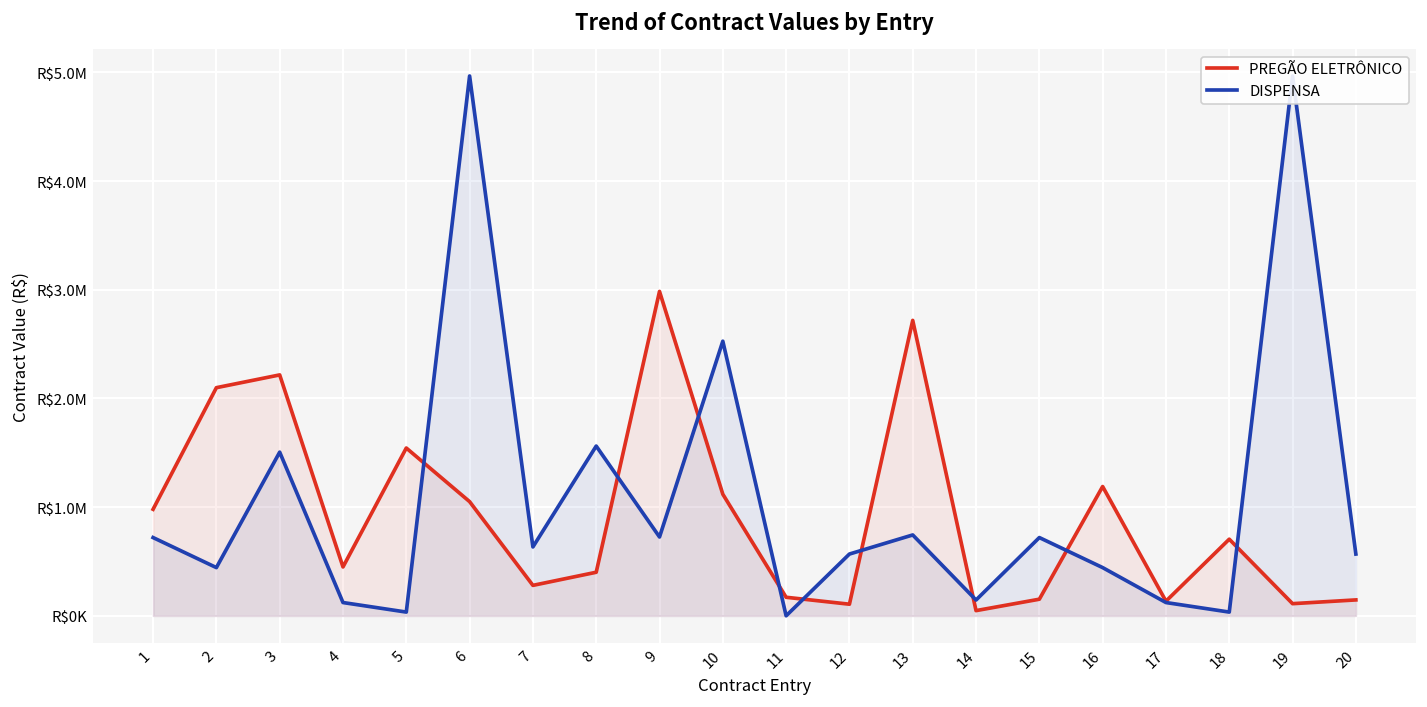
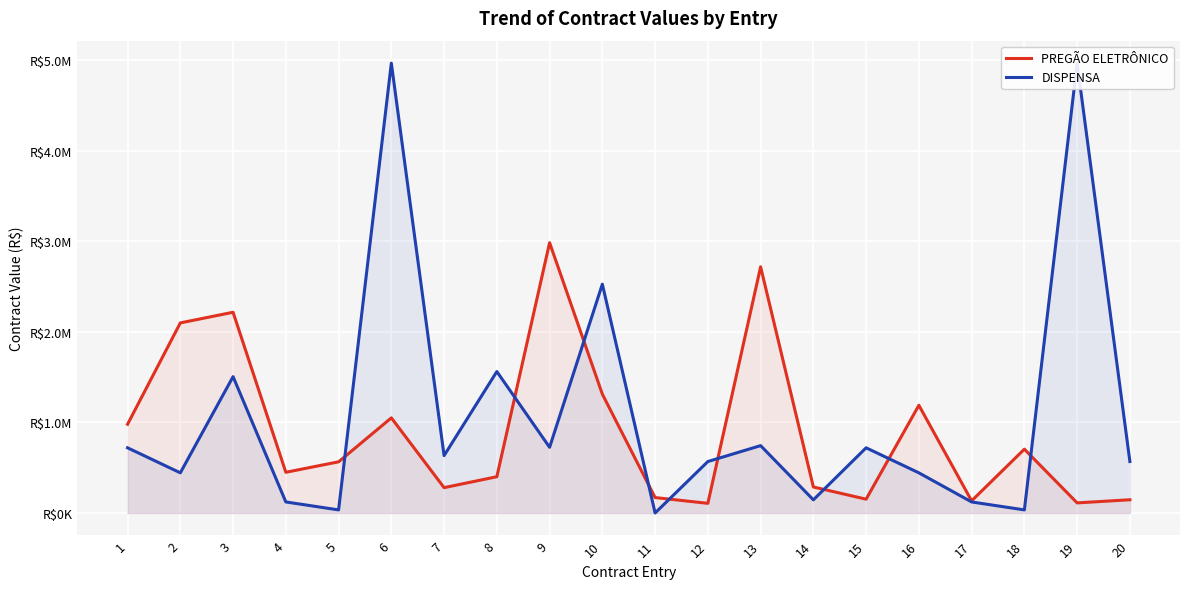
  {
    "PREGÃO ELETRÔNICO": {
      "1": "R$1000000",
      "2": "R$2100000",
      "3": "R$2200000",
      "4": "R$400000",
-     "5": "R$1500000",
+     "5": "R$600000",
      "6": "R$1100000",
      "7": "R$300000",
      "8": "R$400000",
      "9": "R$3000000",
-     "10": "R$1100000",
+     "10": "R$1300000",
      "11": "R$200000",
      "12": "R$100000",
      "13": "R$2700000",
-     "14": "R$0",
+     "14": "R$300000",
      "15": "R$200000",
      "16": "R$1200000",
      "18": "R$700000",
      "19": "R$100000",
      "20": "R$100000"
    },
    "DISPENSA": {
      "1": "R$700000",
      "2": "R$400000",
      "3": "R$1500000",
      "4": "R$100000",
      "5": "R$0",
      "6": "R$5000000",
      "7": "R$600000",
      "8": "R$1600000",
      "9": "R$700000",
      "10": "R$2500000",
      "11": "R$0",
      "12": "R$600000",
      "13": "R$700000",
      "14": "R$100000",
      "15": "R$700000",
      "16": "R$400000",
      "18": "R$0",
      "20": "R$600000"
    }
  }
